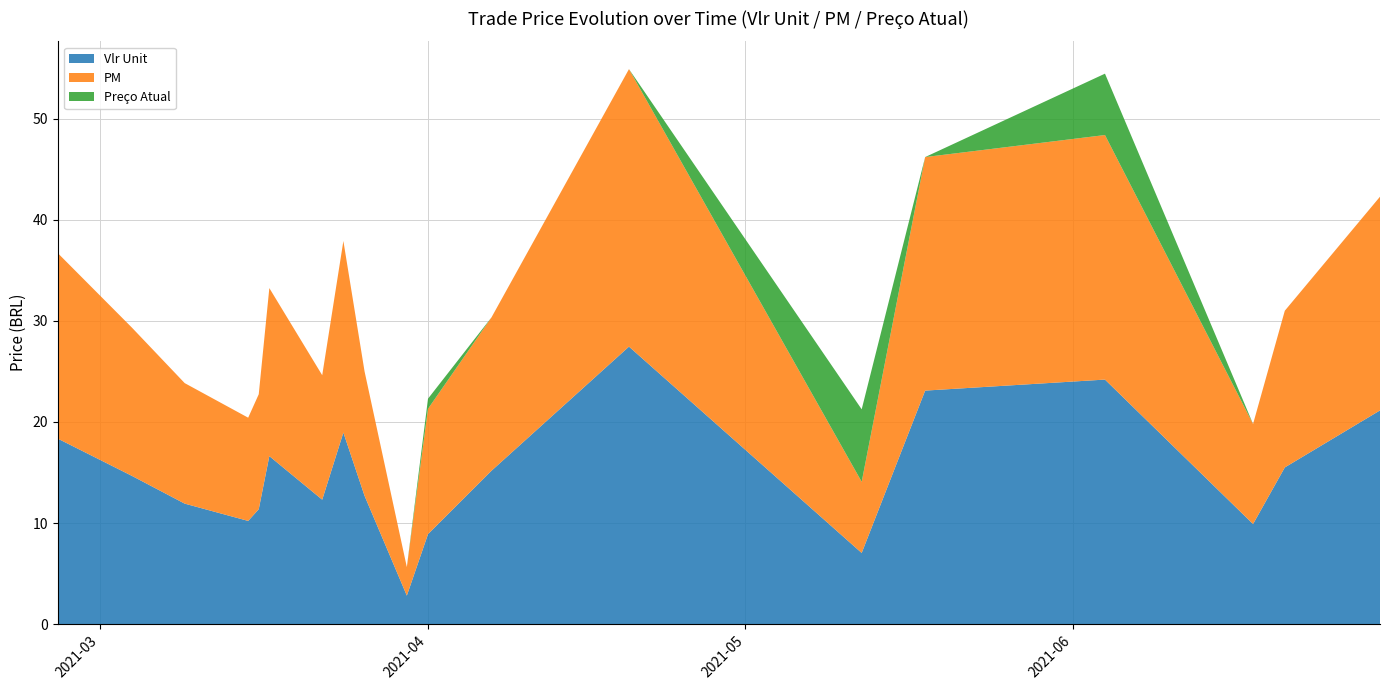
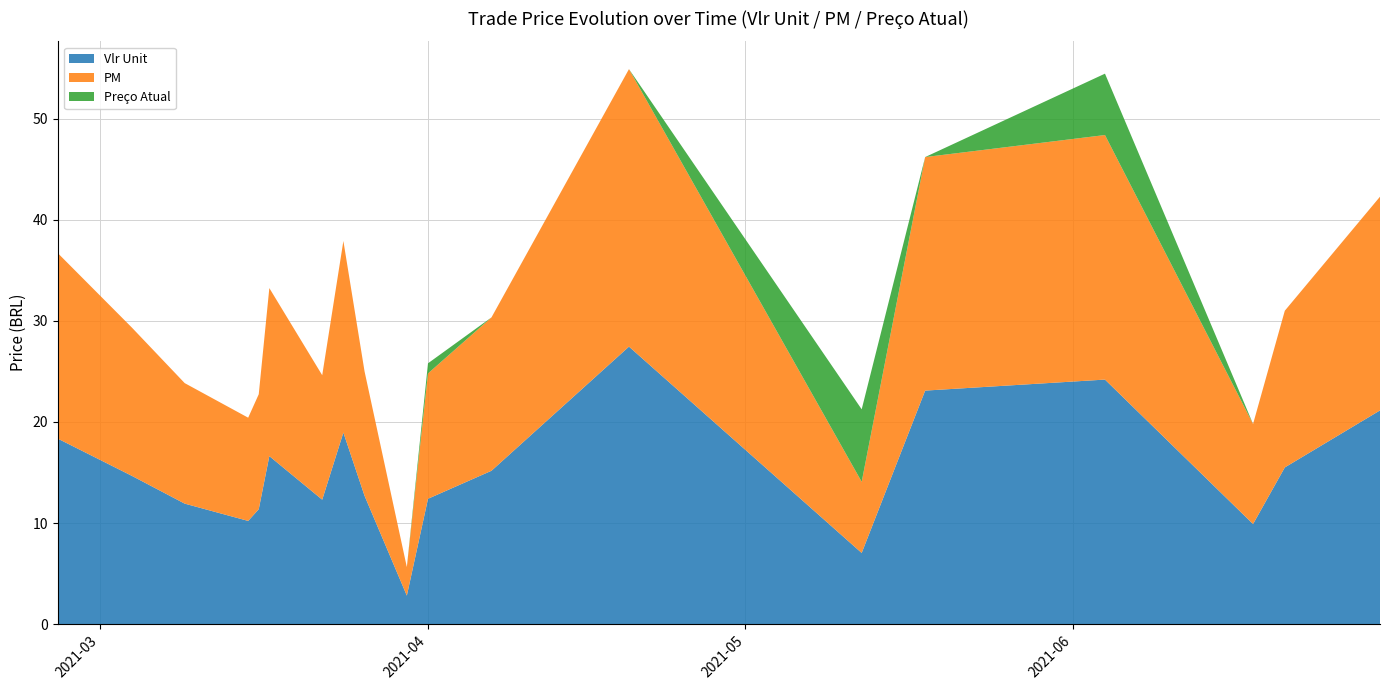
  {
    "Vlr Unit": {
-     "2021-04": 8.9
+     "2021-04": 12.4
    },
    "PM": {
      "2021-04": 12.4
    },
    "Preço Atual": {
      "2021-04": 1.0
    }
  }
